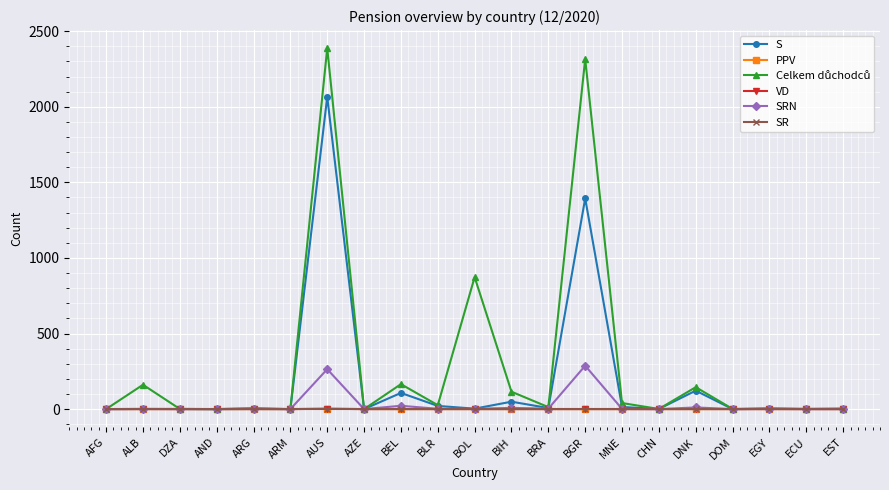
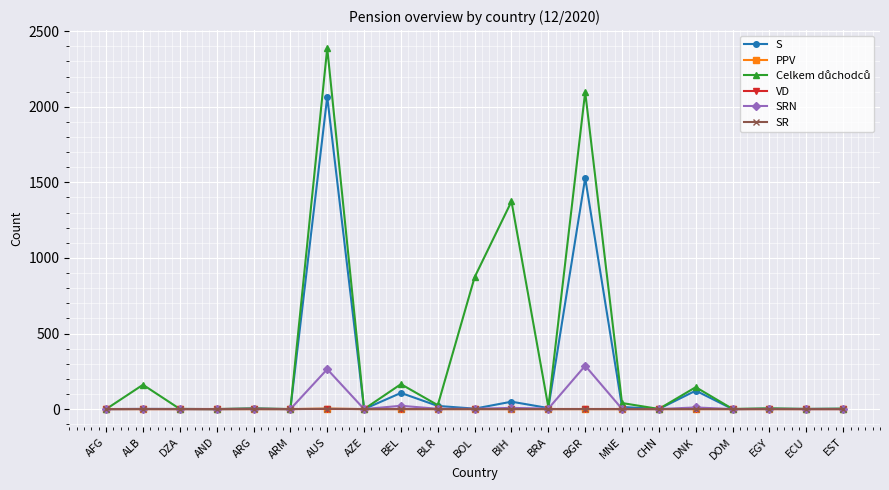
  {
    "S": {
      "AUS": 2070,
      "BEL": 110,
      "BIH": 50,
-     "BGR": 1390,
+     "BGR": 1530,
      "DNK": 120
    },
    "SR": {
      "AUS": 0,
      "BEL": 0,
      "BGR": 0
    },
    "Celkem důchodců": {
      "ALB": 160,
      "AUS": 2390,
      "BEL": 170,
      "BOL": 870,
-     "BIH": 120,
-     "BGR": 2320,
+     "BIH": 1370,
+     "BGR": 2100,
      "MNE": 40,
      "DNK": 150
    },
    "SRN": {
      "AUS": 260,
      "BEL": 20,
      "BGR": 290
    }
  }
